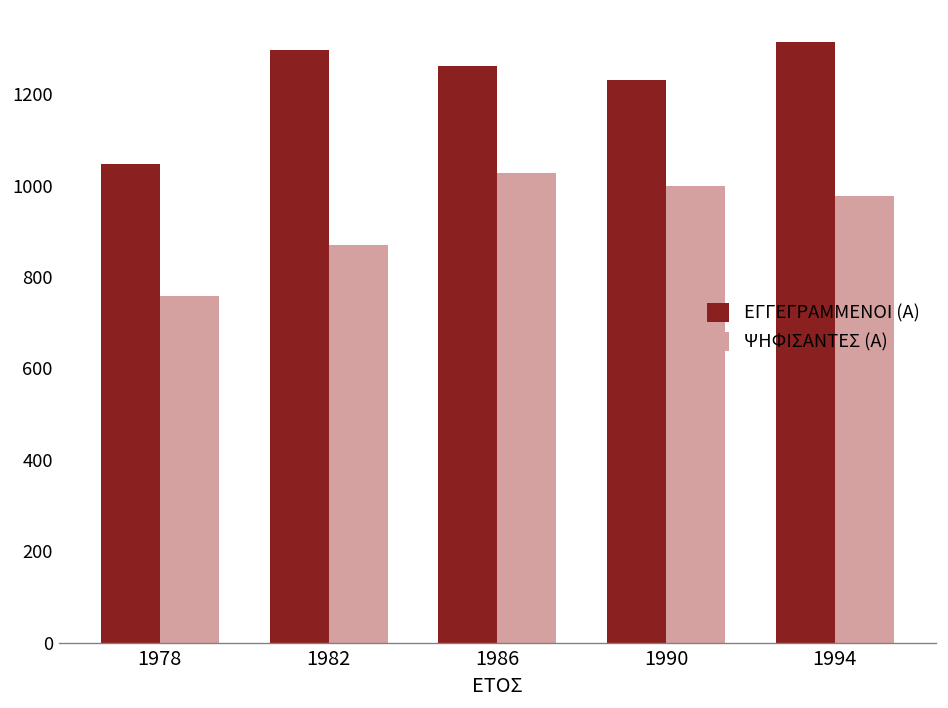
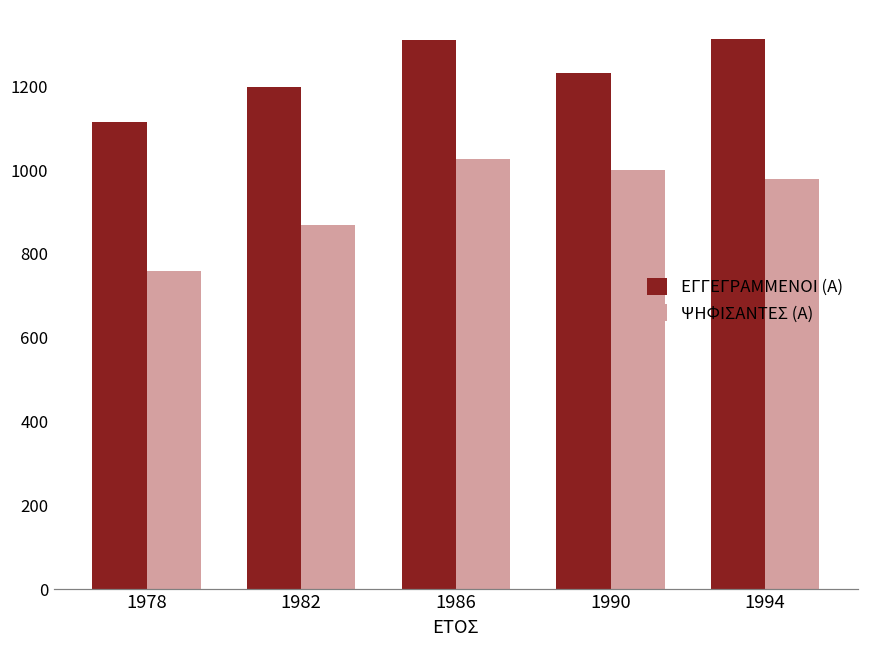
  {
    "ΕΓΓΕΓΡΑΜΜΕΝΟΙ (Α)": {
-     "1978": 1050,
-     "1982": 1300,
-     "1986": 1260,
+     "1978": 1110,
+     "1982": 1200,
+     "1986": 1310,
      "1990": 1230,
      "1994": 1310
    },
    "ΨΗΦΙΣΑΝΤΕΣ (Α)": {
      "1978": 760,
      "1982": 870,
      "1986": 1030,
      "1990": 1000,
      "1994": 980
    }
  }
